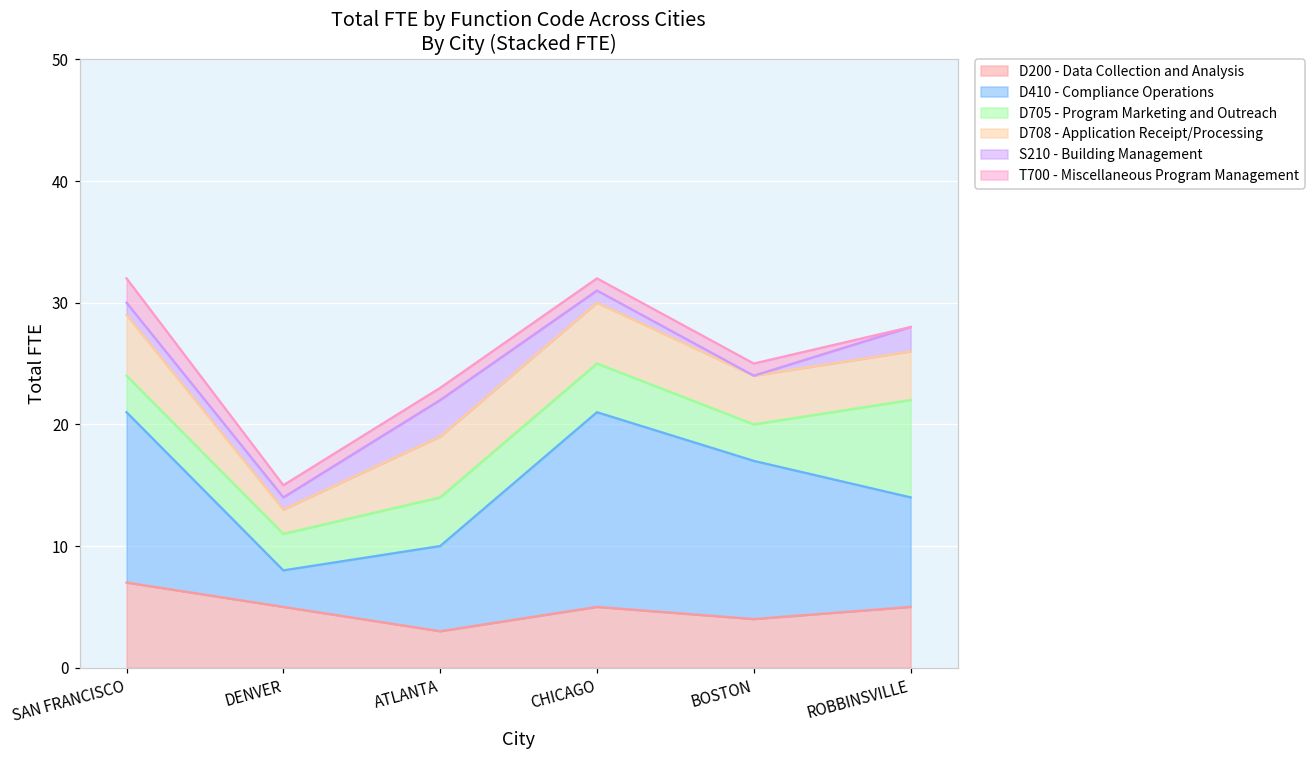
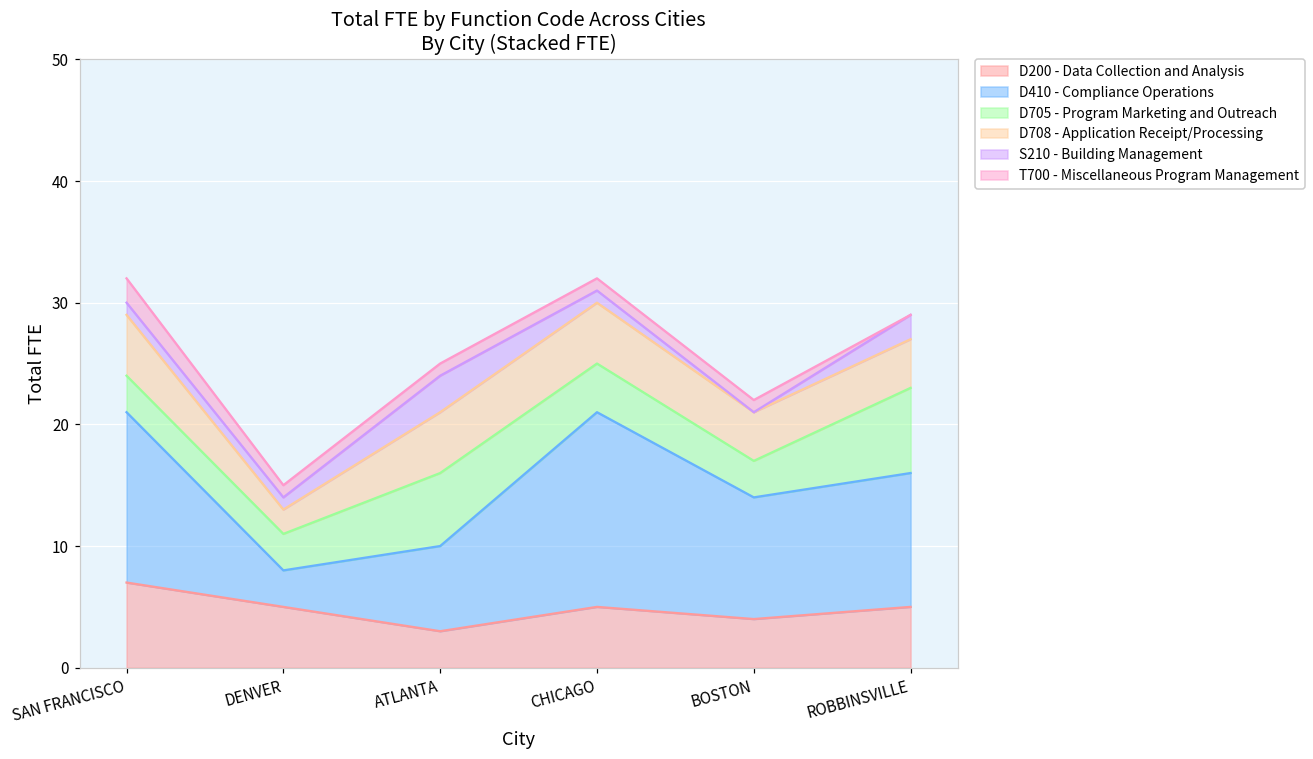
  {
    "D410 - Compliance Operations": {
      "SAN FRANCISCO": 14,
      "DENVER": 3,
      "ATLANTA": 7,
      "CHICAGO": 16,
-     "BOSTON": 13,
-     "ROBBINSVILLE": 9
+     "BOSTON": 10,
+     "ROBBINSVILLE": 11
    },
    "D705 - Program Marketing and Outreach": {
      "SAN FRANCISCO": 3,
      "DENVER": 3,
-     "ATLANTA": 4,
+     "ATLANTA": 6,
      "CHICAGO": 4,
      "BOSTON": 3,
-     "ROBBINSVILLE": 8
+     "ROBBINSVILLE": 7
    }
  }
